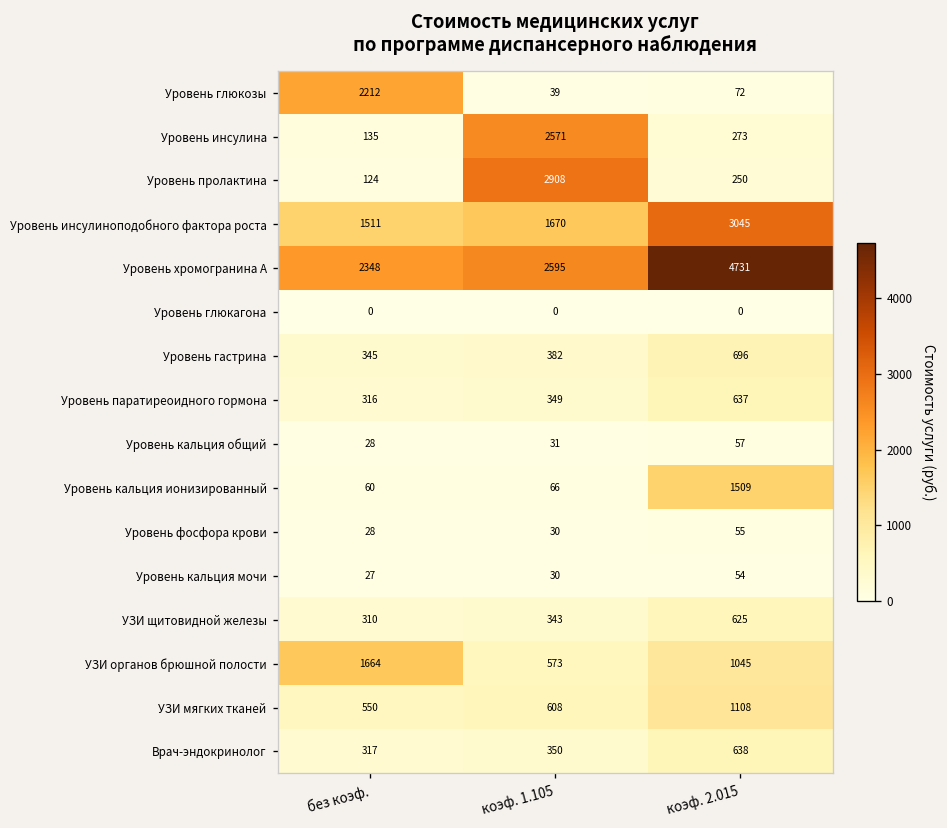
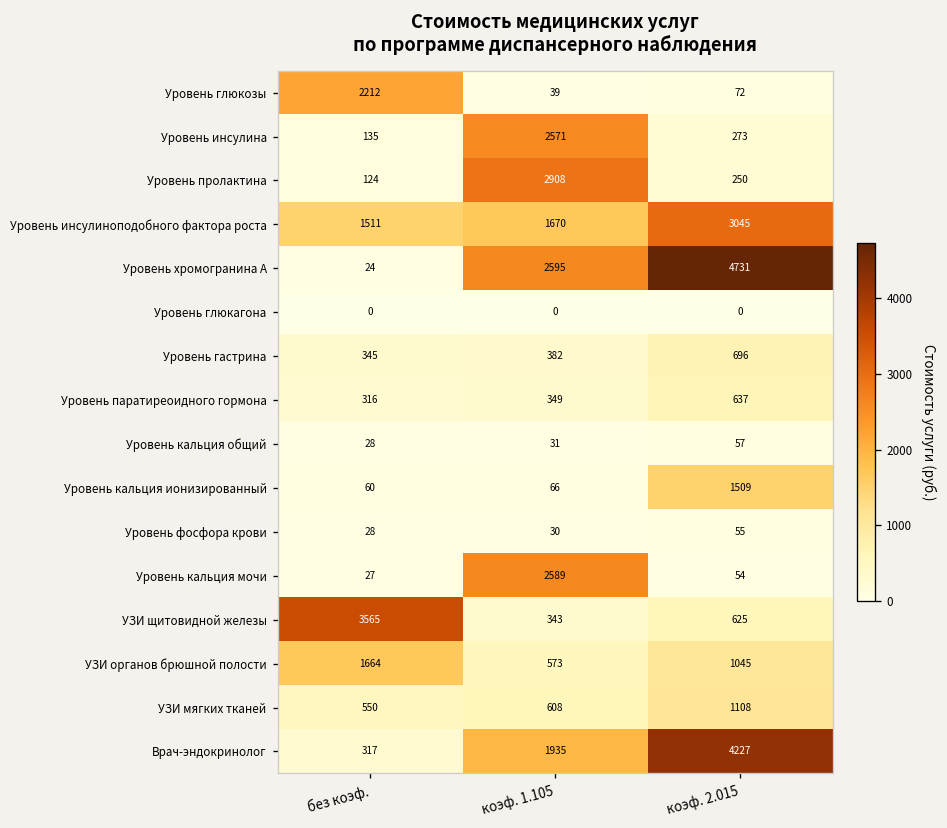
  {
    "Уровень глюкозы": {
      "без коэф.": 2212,
      "коэф. 1.105": 39,
      "коэф. 2.015": 72
    },
    "Уровень инсулина": {
      "без коэф.": 135,
      "коэф. 1.105": 2571,
      "коэф. 2.015": 273
    },
    "Уровень пролактина": {
      "без коэф.": 124,
      "коэф. 1.105": 2908,
      "коэф. 2.015": 250
    },
    "Уровень инсулиноподобного фактора роста": {
      "без коэф.": 1511,
      "коэф. 1.105": 1670,
      "коэф. 2.015": 3045
    },
    "Уровень хромогранина A": {
-     "без коэф.": 2348,
+     "без коэф.": 24,
      "коэф. 1.105": 2595,
      "коэф. 2.015": 4731
    },
    "Уровень глюкагона": {
      "без коэф.": 0,
      "коэф. 1.105": 0,
      "коэф. 2.015": 0
    },
    "Уровень гастрина": {
      "без коэф.": 345,
      "коэф. 1.105": 382,
      "коэф. 2.015": 696
    },
    "Уровень паратиреоидного гормона": {
      "без коэф.": 316,
      "коэф. 1.105": 349,
      "коэф. 2.015": 637
    },
    "Уровень кальция общий": {
      "без коэф.": 28,
      "коэф. 1.105": 31,
      "коэф. 2.015": 57
    },
    "Уровень кальция ионизированный": {
      "без коэф.": 60,
      "коэф. 1.105": 66,
      "коэф. 2.015": 1509
    },
    "Уровень фосфора крови": {
      "без коэф.": 28,
      "коэф. 1.105": 30,
      "коэф. 2.015": 55
    },
    "Уровень кальция мочи": {
      "без коэф.": 27,
-     "коэф. 1.105": 30,
+     "коэф. 1.105": 2589,
      "коэф. 2.015": 54
    },
    "УЗИ щитовидной железы": {
-     "без коэф.": 310,
+     "без коэф.": 3565,
      "коэф. 1.105": 343,
      "коэф. 2.015": 625
    },
    "УЗИ органов брюшной полости": {
      "без коэф.": 1664,
      "коэф. 1.105": 573,
      "коэф. 2.015": 1045
    },
    "УЗИ мягких тканей": {
      "без коэф.": 550,
      "коэф. 1.105": 608,
      "коэф. 2.015": 1108
    },
    "Врач-эндокринолог": {
      "без коэф.": 317,
-     "коэф. 1.105": 350,
-     "коэф. 2.015": 638
+     "коэф. 1.105": 1935,
+     "коэф. 2.015": 4227
    }
  }
